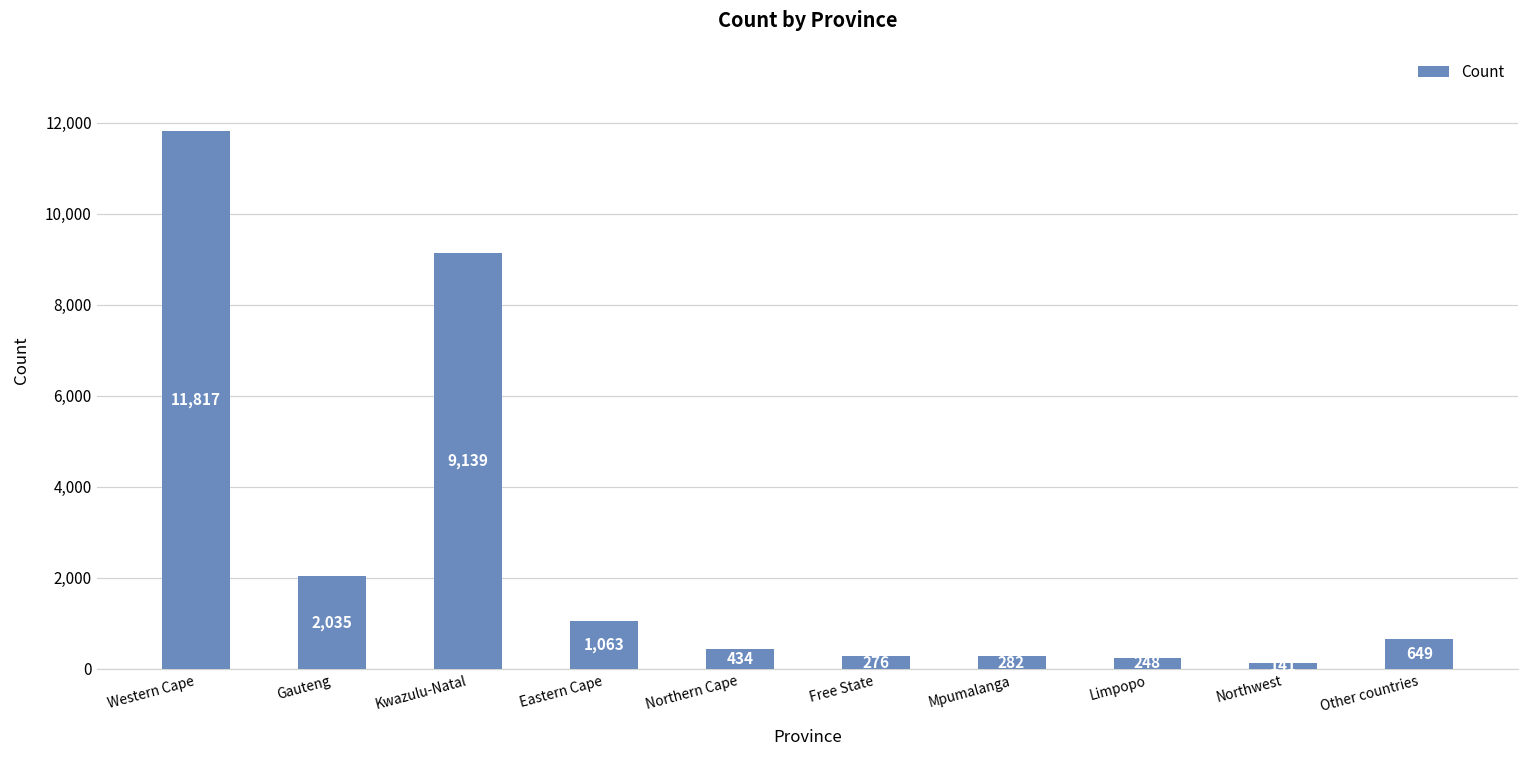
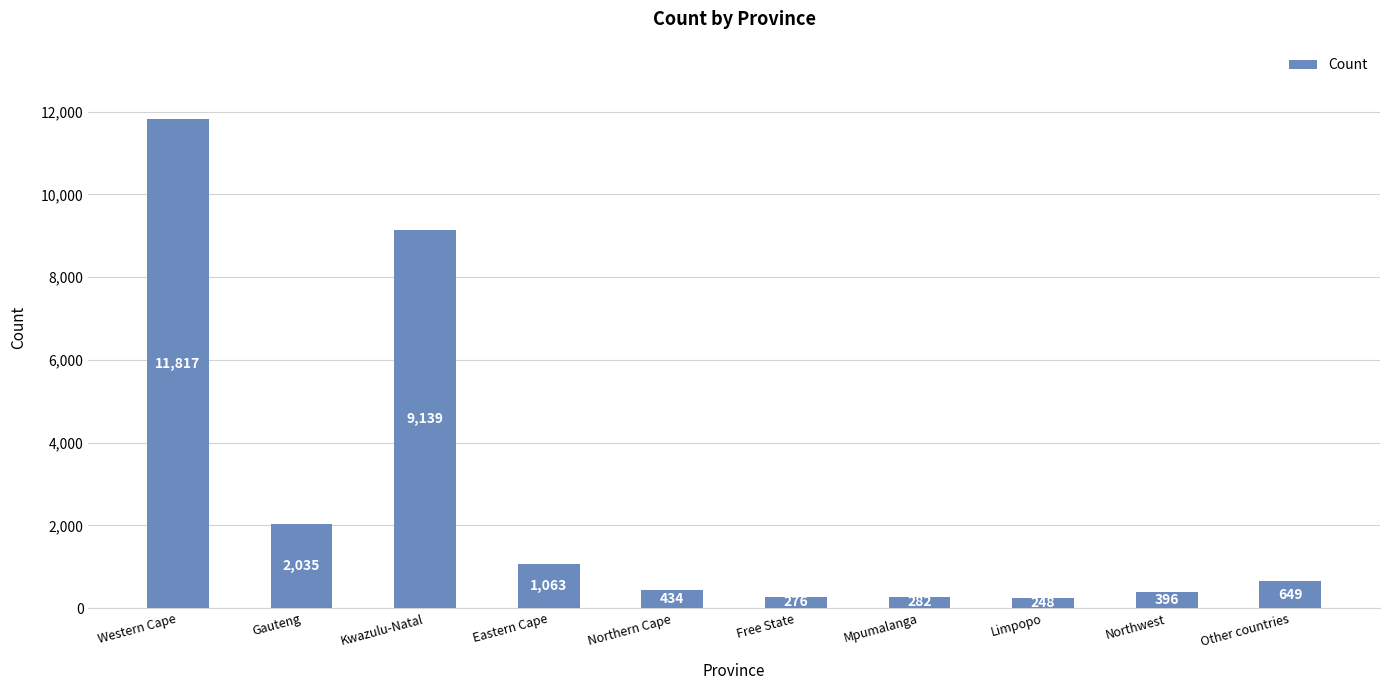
  {
-   "Northwest": 100
+   "Northwest": 400
  }
